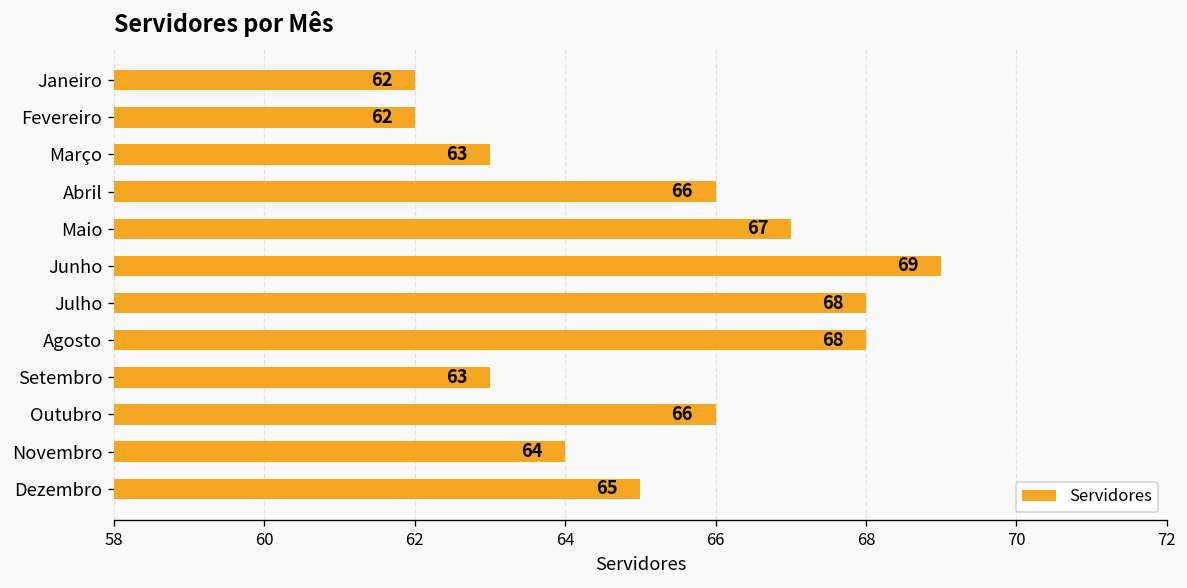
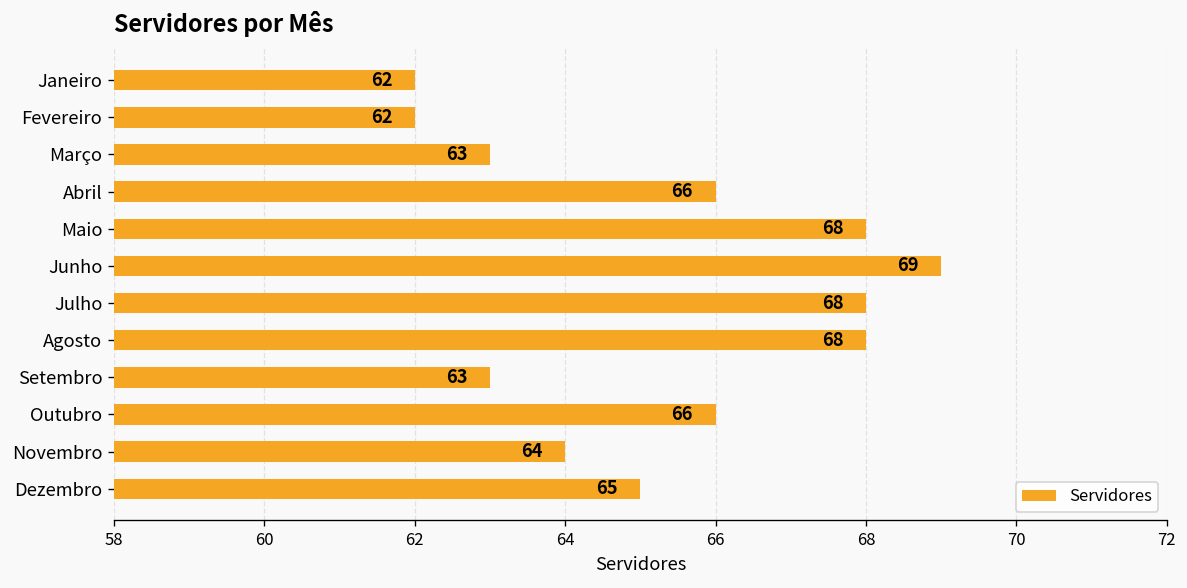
  {
    "Janeiro": 62,
    "Fevereiro": 62,
    "Março": 63,
    "Abril": 66,
-   "Maio": 67,
+   "Maio": 68,
    "Junho": 69,
    "Julho": 68,
    "Agosto": 68,
    "Setembro": 63,
    "Outubro": 66,
    "Novembro": 64,
    "Dezembro": 65
  }
